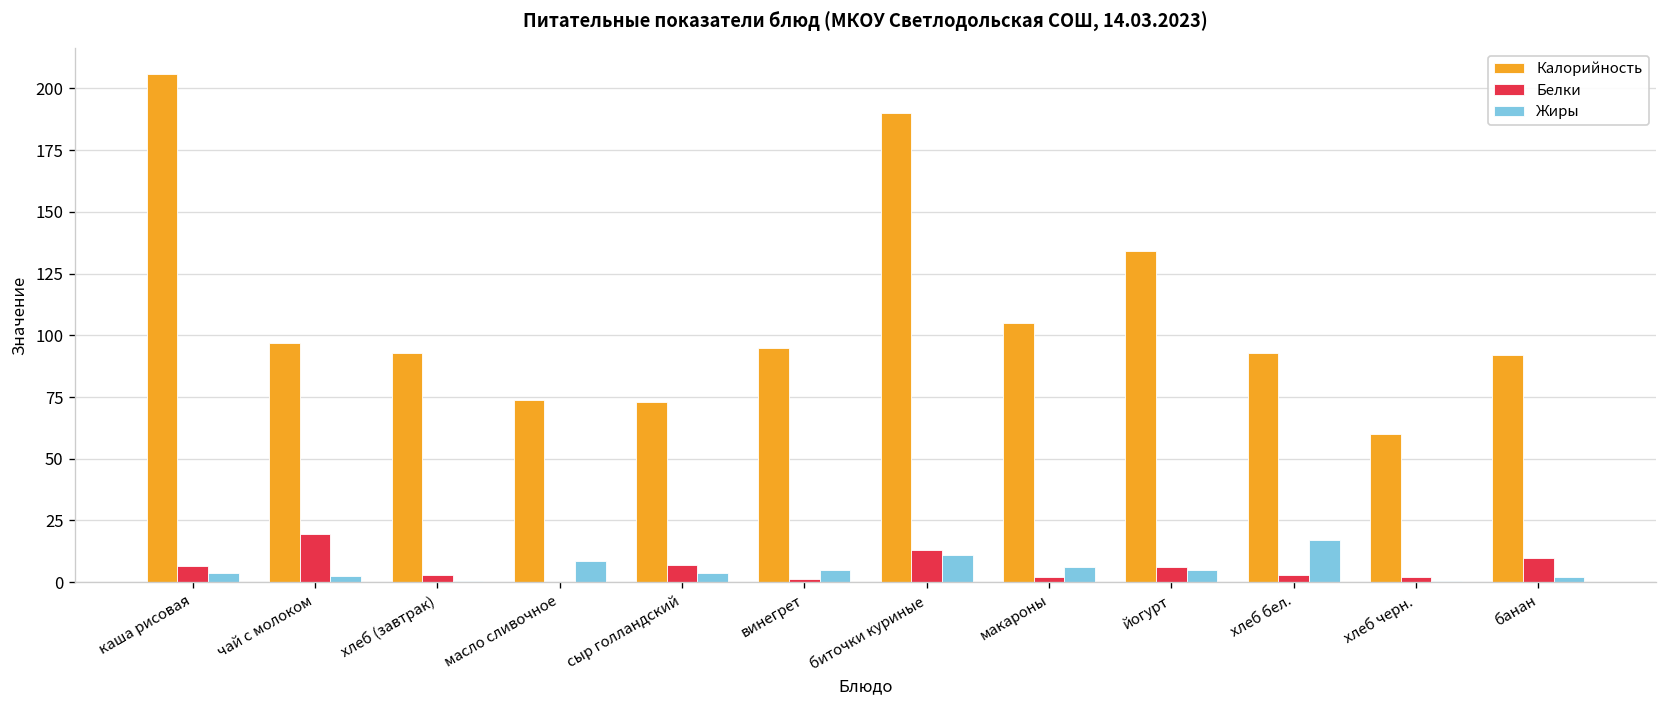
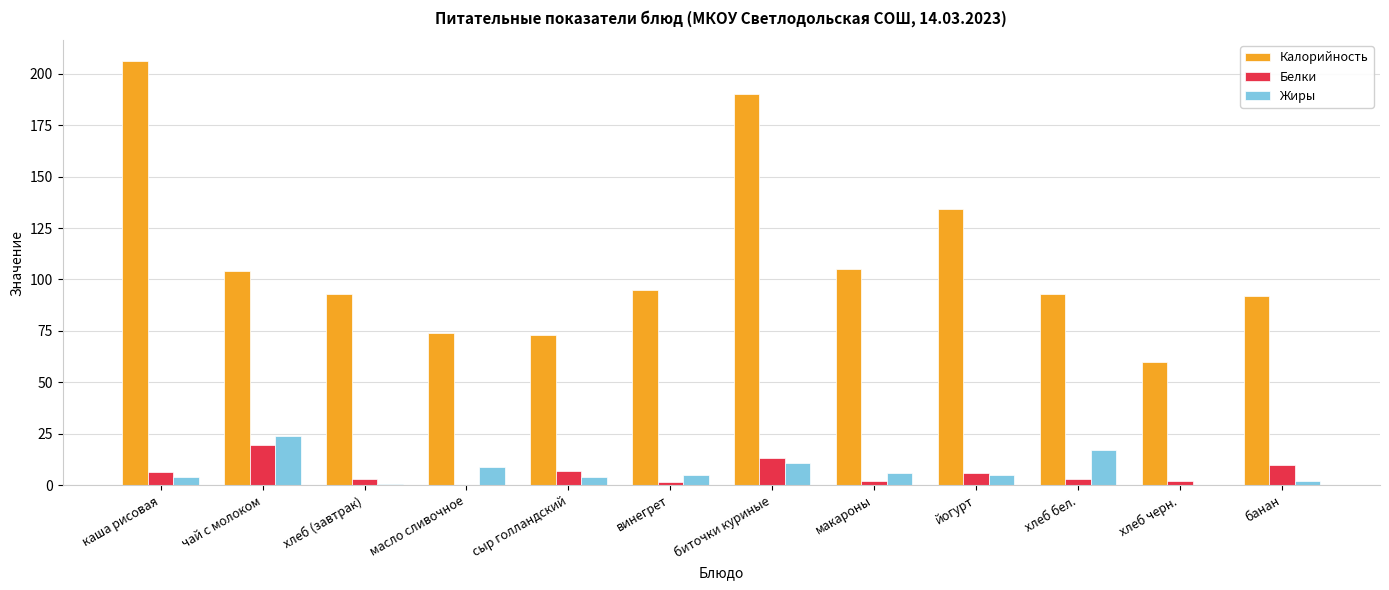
  {
    "Калорийность": {
      "каша рисовая": 206,
-     "чай с молоком": 97,
+     "чай с молоком": 104,
      "хлеб (завтрак)": 93,
      "масло сливочное": 74,
      "сыр голландский": 73,
      "винегрет": 95,
      "биточки куриные": 190,
      "макароны": 105,
      "йогурт": 134,
      "хлеб бел.": 93,
      "хлеб черн.": 60,
      "банан": 92
    },
    "Белки": {
      "каша рисовая": 7,
      "чай с молоком": 19,
      "хлеб (завтрак)": 3,
      "сыр голландский": 7,
      "винегрет": 1,
      "биточки куриные": 13,
      "макароны": 2,
      "йогурт": 6,
      "хлеб бел.": 3,
      "хлеб черн.": 2,
      "банан": 10
    },
    "Жиры": {
      "каша рисовая": 4,
-     "чай с молоком": 3,
+     "чай с молоком": 24,
      "масло сливочное": 9,
      "сыр голландский": 4,
      "винегрет": 5,
      "биточки куриные": 11,
      "макароны": 6,
      "йогурт": 5,
      "хлеб бел.": 17,
      "банан": 2
    }
  }
